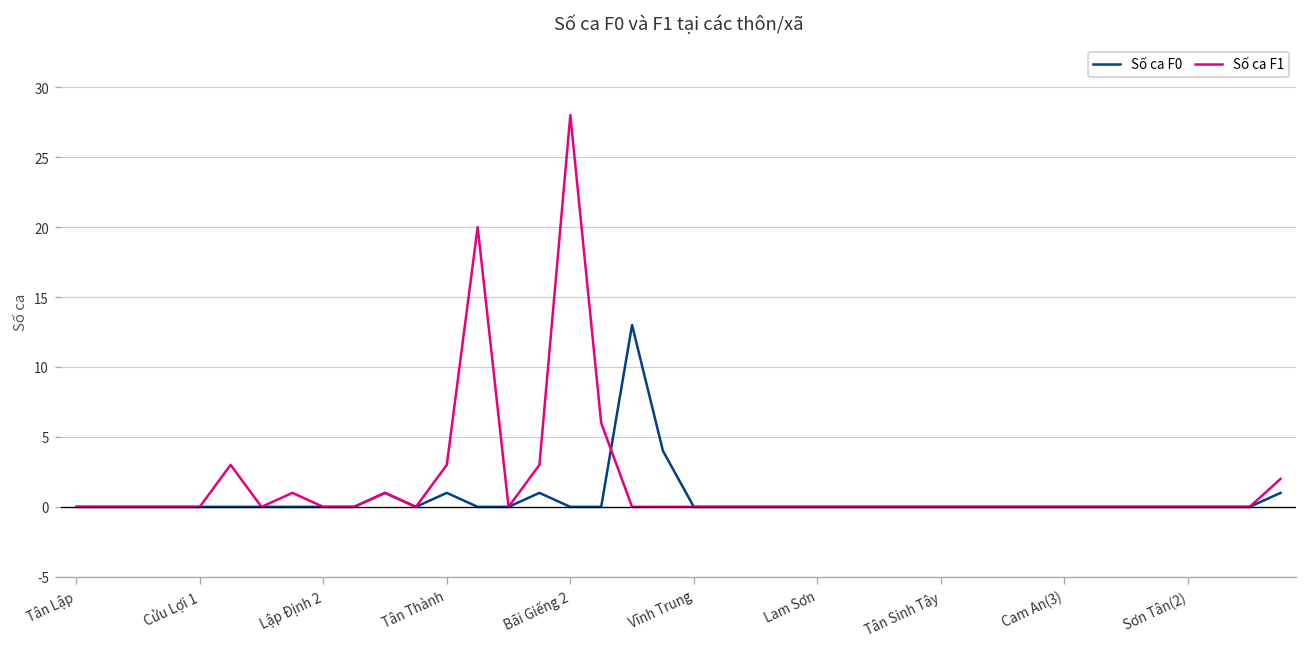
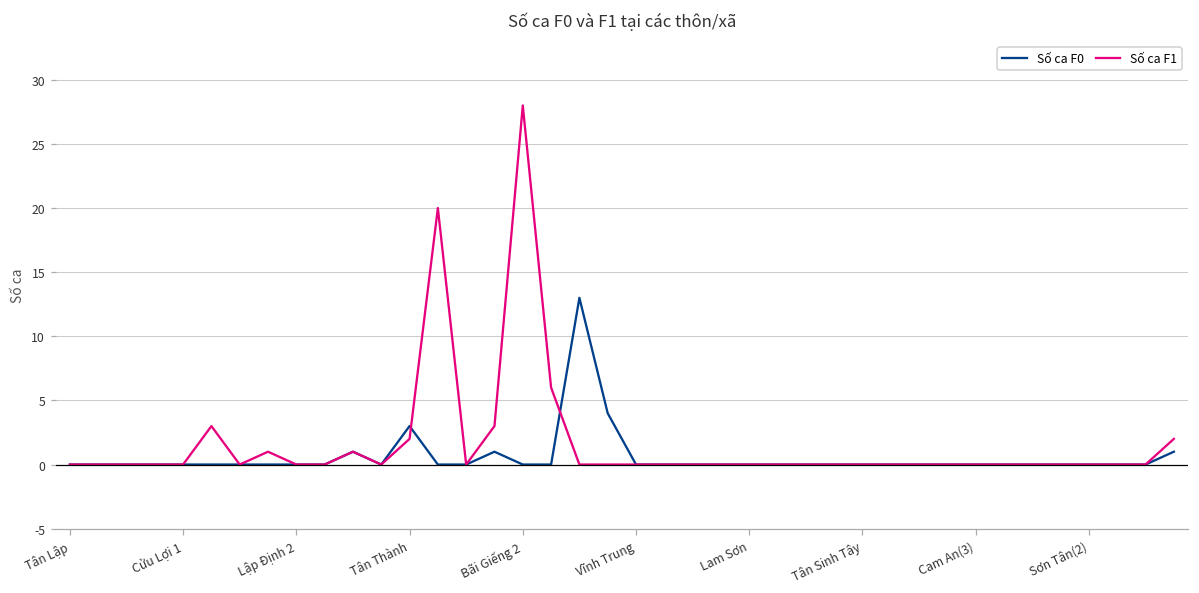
  {
    "Số ca F0": {
-     "Tân Thành": 1,
+     "Tân Thành": 3,
      "Bãi Giếng 2": 0
    },
    "Số ca F1": {
-     "Tân Thành": 3,
+     "Tân Thành": 2,
      "Bãi Giếng 2": 28
    }
  }
